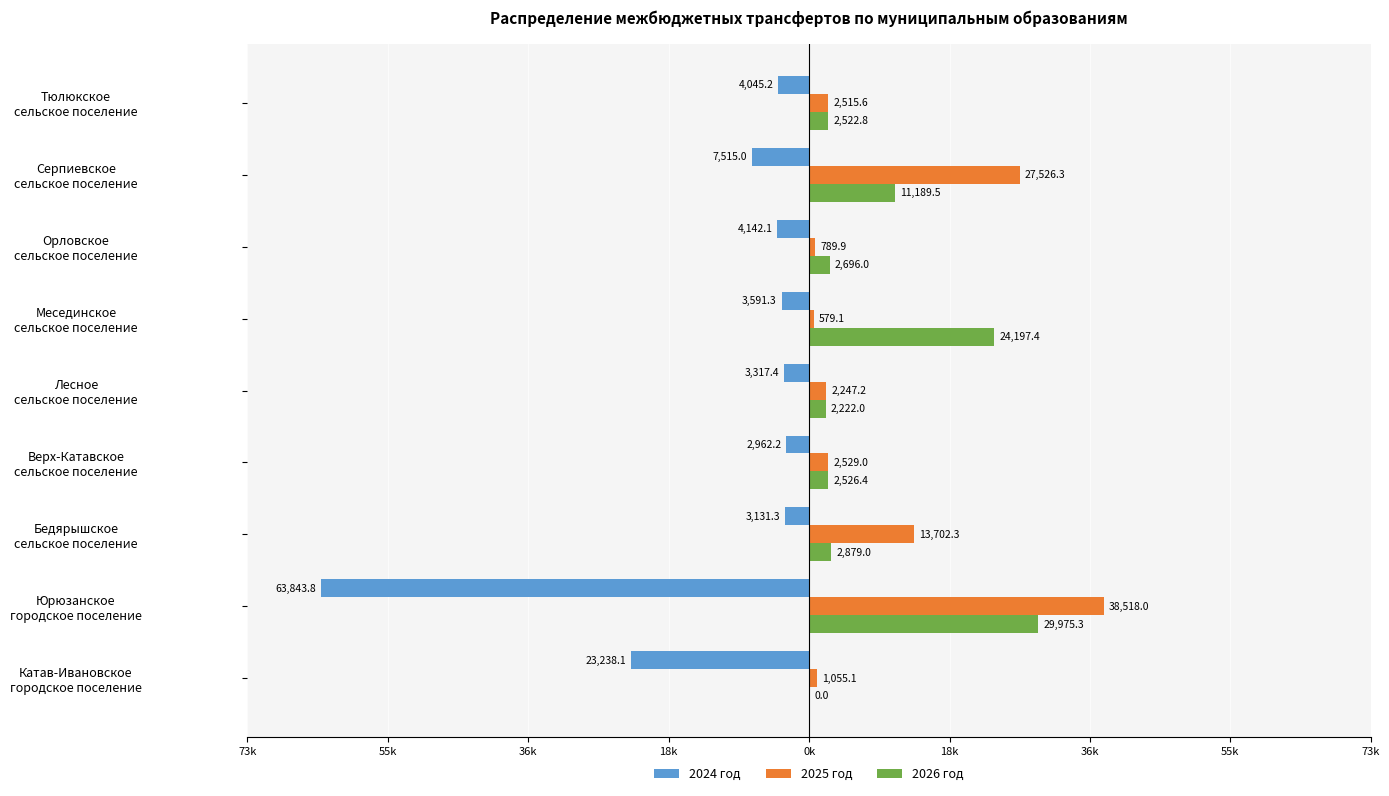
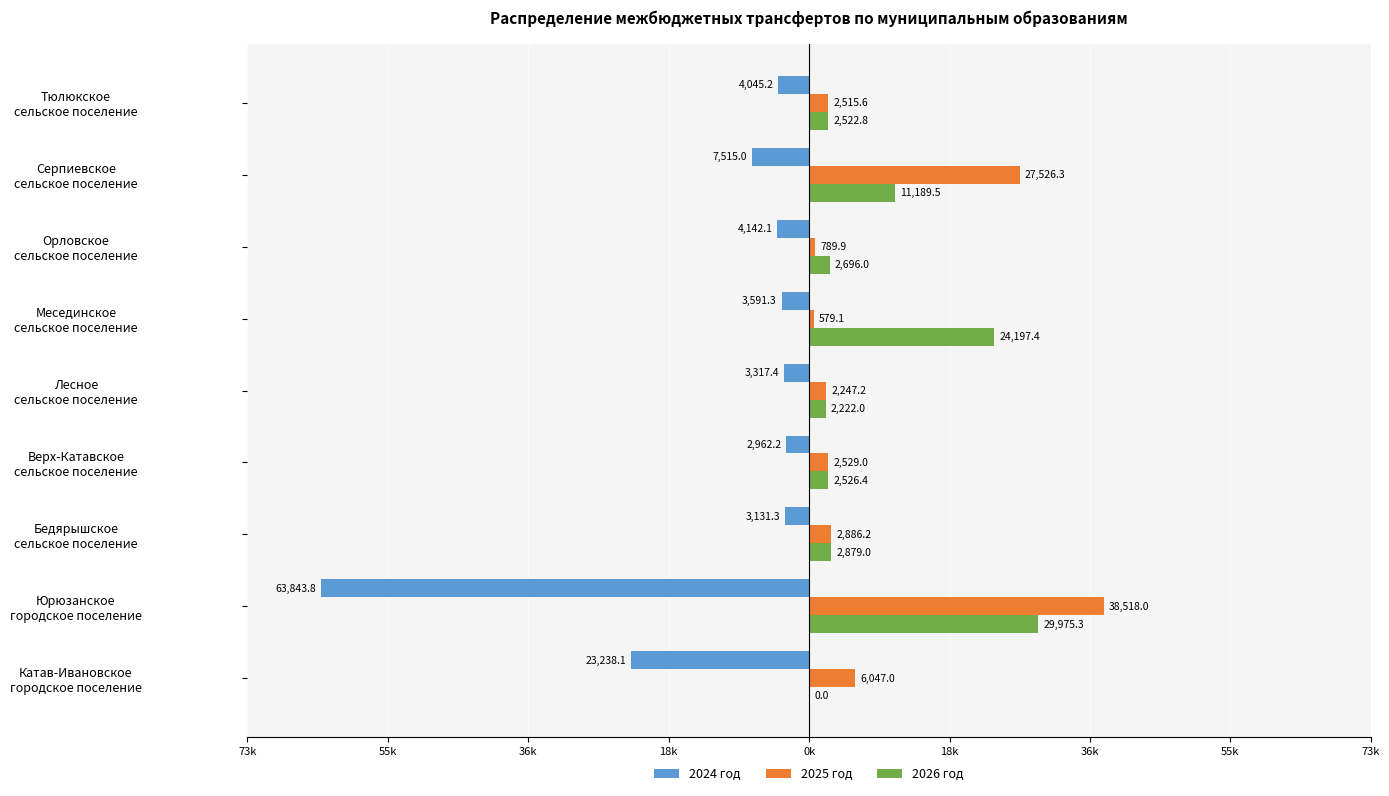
  {
    "2025 год": {
      "Тюлюкское сельское поселение": "2,515.6",
      "Серпиевское сельское поселение": "27,526.3",
      "Орловское сельское поселение": "789.9",
      "Месединское сельское поселение": "579.1",
      "Лесное сельское поселение": "2,247.2",
      "Верх-Катавское сельское поселение": "2,529.0",
-     "Бедярышское сельское поселение": "13,702.3",
+     "Бедярышское сельское поселение": "2,886.2",
      "Юрюзанское городское поселение": "38,518.0",
-     "Катав-Ивановское городское поселение": "1,055.1"
+     "Катав-Ивановское городское поселение": "6,047.0"
    },
    "2026 год": {
      "Тюлюкское сельское поселение": "2,522.8",
      "Серпиевское сельское поселение": "11,189.5",
      "Орловское сельское поселение": "2,696.0",
      "Месединское сельское поселение": "24,197.4",
      "Лесное сельское поселение": "2,222.0",
      "Верх-Катавское сельское поселение": "2,526.4",
      "Бедярышское сельское поселение": "2,879.0",
      "Юрюзанское городское поселение": "29,975.3",
      "Катав-Ивановское городское поселение": "0.0"
    }
  }
